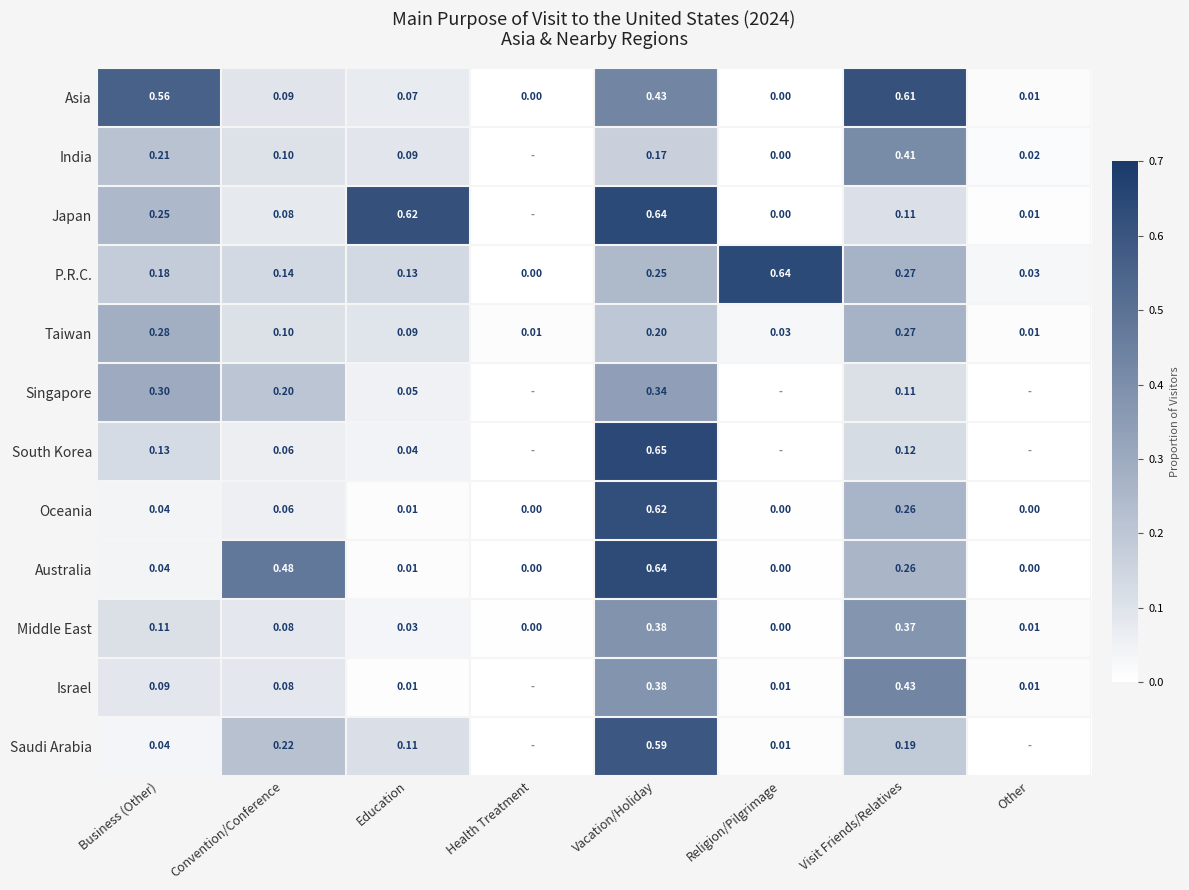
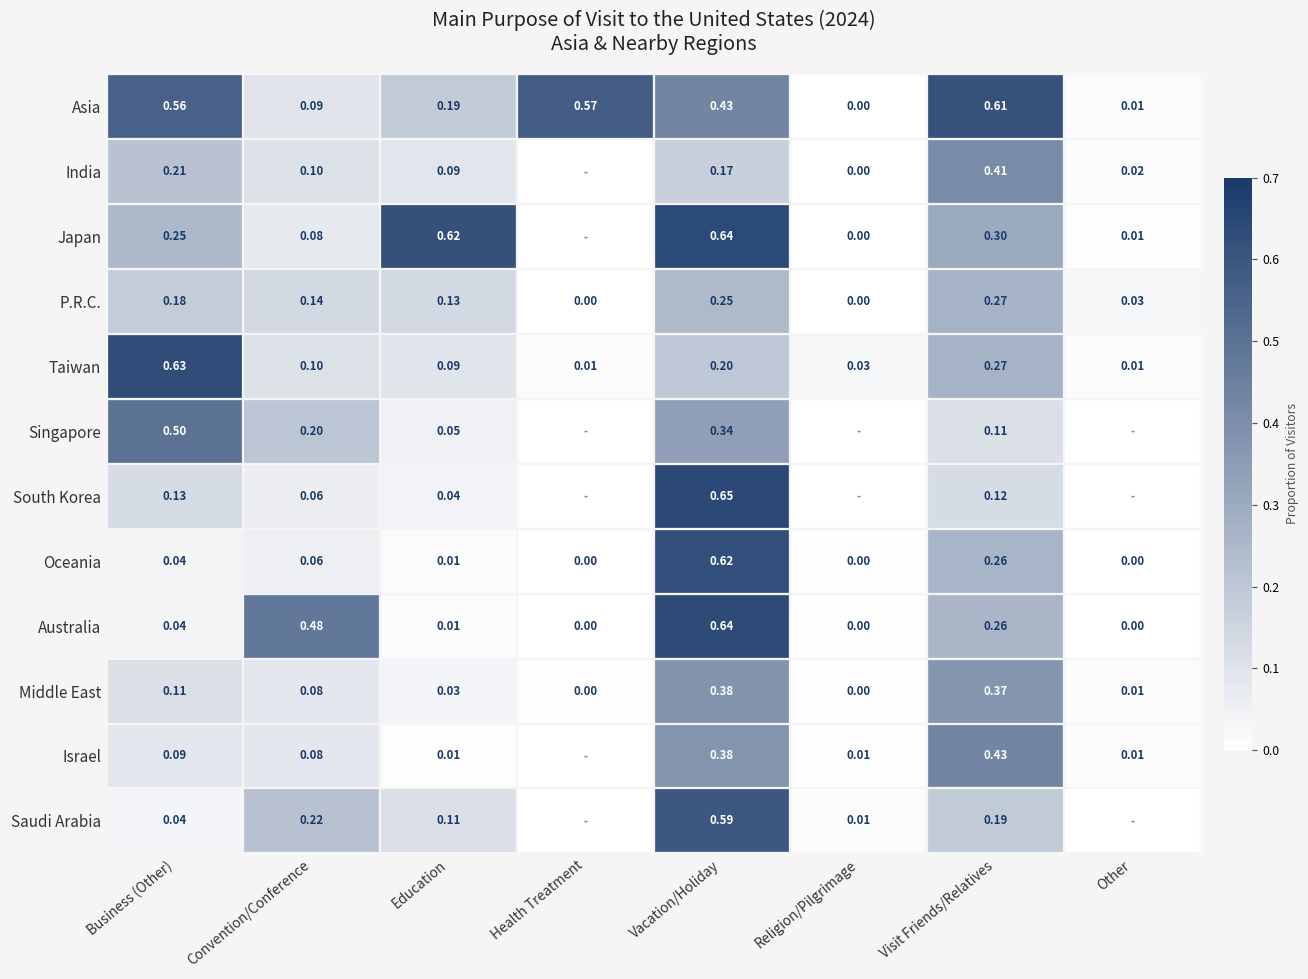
  {
    "Asia": {
      "Business (Other)": 0.56,
      "Convention/Conference": 0.09,
-     "Education": 0.07,
-     "Health Treatment": 0.00,
+     "Education": 0.19,
+     "Health Treatment": 0.57,
      "Vacation/Holiday": 0.43,
      "Religion/Pilgrimage": 0.00,
      "Visit Friends/Relatives": 0.61,
      "Other": 0.01
    },
    "India": {
      "Business (Other)": 0.21,
      "Convention/Conference": 0.10,
      "Education": 0.09,
      "Vacation/Holiday": 0.17,
      "Religion/Pilgrimage": 0.00,
      "Visit Friends/Relatives": 0.41,
      "Other": 0.02
    },
    "Japan": {
      "Business (Other)": 0.25,
      "Convention/Conference": 0.08,
      "Education": 0.62,
      "Vacation/Holiday": 0.64,
      "Religion/Pilgrimage": 0.00,
-     "Visit Friends/Relatives": 0.11,
+     "Visit Friends/Relatives": 0.30,
      "Other": 0.01
    },
    "P.R.C.": {
      "Business (Other)": 0.18,
      "Convention/Conference": 0.14,
      "Education": 0.13,
      "Health Treatment": 0.00,
      "Vacation/Holiday": 0.25,
-     "Religion/Pilgrimage": 0.64,
+     "Religion/Pilgrimage": 0.00,
      "Visit Friends/Relatives": 0.27,
      "Other": 0.03
    },
    "Taiwan": {
-     "Business (Other)": 0.28,
+     "Business (Other)": 0.63,
      "Convention/Conference": 0.10,
      "Education": 0.09,
      "Health Treatment": 0.01,
      "Vacation/Holiday": 0.20,
      "Religion/Pilgrimage": 0.03,
      "Visit Friends/Relatives": 0.27,
      "Other": 0.01
    },
    "Singapore": {
-     "Business (Other)": 0.30,
+     "Business (Other)": 0.50,
      "Convention/Conference": 0.20,
      "Education": 0.05,
      "Vacation/Holiday": 0.34,
      "Visit Friends/Relatives": 0.11
    },
    "South Korea": {
      "Business (Other)": 0.13,
      "Convention/Conference": 0.06,
      "Education": 0.04,
      "Vacation/Holiday": 0.65,
      "Visit Friends/Relatives": 0.12
    },
    "Oceania": {
      "Business (Other)": 0.04,
      "Convention/Conference": 0.06,
      "Education": 0.01,
      "Health Treatment": 0.00,
      "Vacation/Holiday": 0.62,
      "Religion/Pilgrimage": 0.00,
      "Visit Friends/Relatives": 0.26,
      "Other": 0.00
    },
    "Australia": {
      "Business (Other)": 0.04,
      "Convention/Conference": 0.48,
      "Education": 0.01,
      "Health Treatment": 0.00,
      "Vacation/Holiday": 0.64,
      "Religion/Pilgrimage": 0.00,
      "Visit Friends/Relatives": 0.26,
      "Other": 0.00
    },
    "Middle East": {
      "Business (Other)": 0.11,
      "Convention/Conference": 0.08,
      "Education": 0.03,
      "Health Treatment": 0.00,
      "Vacation/Holiday": 0.38,
      "Religion/Pilgrimage": 0.00,
      "Visit Friends/Relatives": 0.37,
      "Other": 0.01
    },
    "Israel": {
      "Business (Other)": 0.09,
      "Convention/Conference": 0.08,
      "Education": 0.01,
      "Vacation/Holiday": 0.38,
      "Religion/Pilgrimage": 0.01,
      "Visit Friends/Relatives": 0.43,
      "Other": 0.01
    },
    "Saudi Arabia": {
      "Business (Other)": 0.04,
      "Convention/Conference": 0.22,
      "Education": 0.11,
      "Vacation/Holiday": 0.59,
      "Religion/Pilgrimage": 0.01,
      "Visit Friends/Relatives": 0.19
    }
  }
